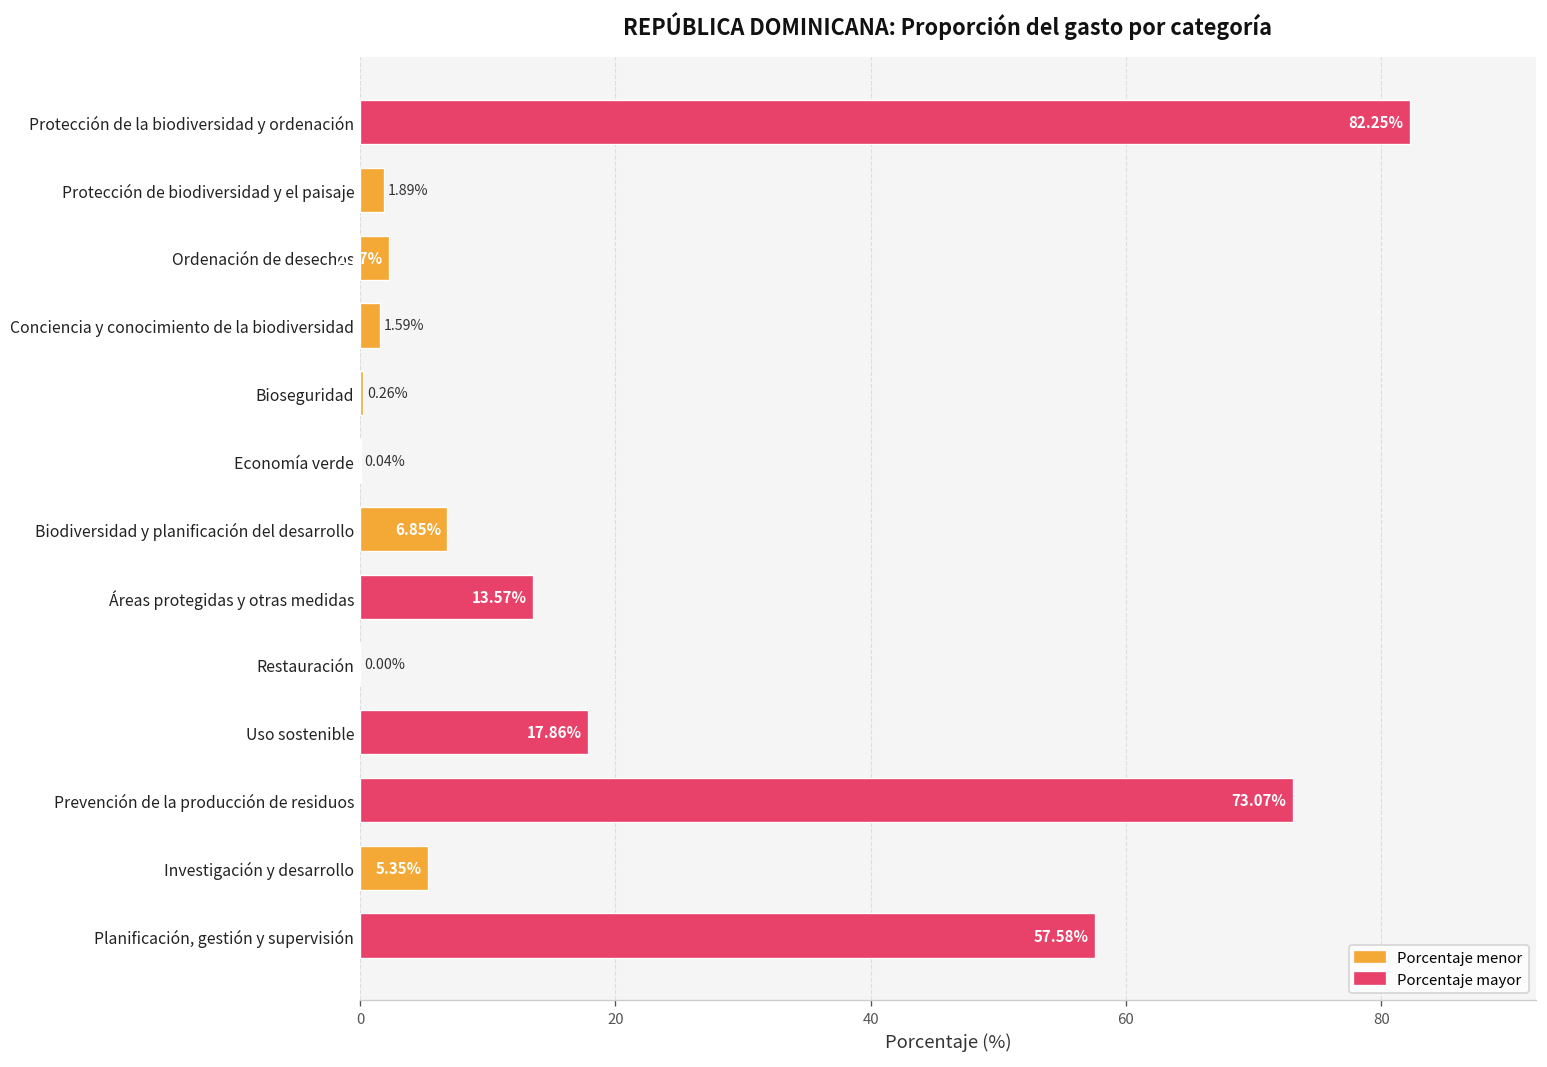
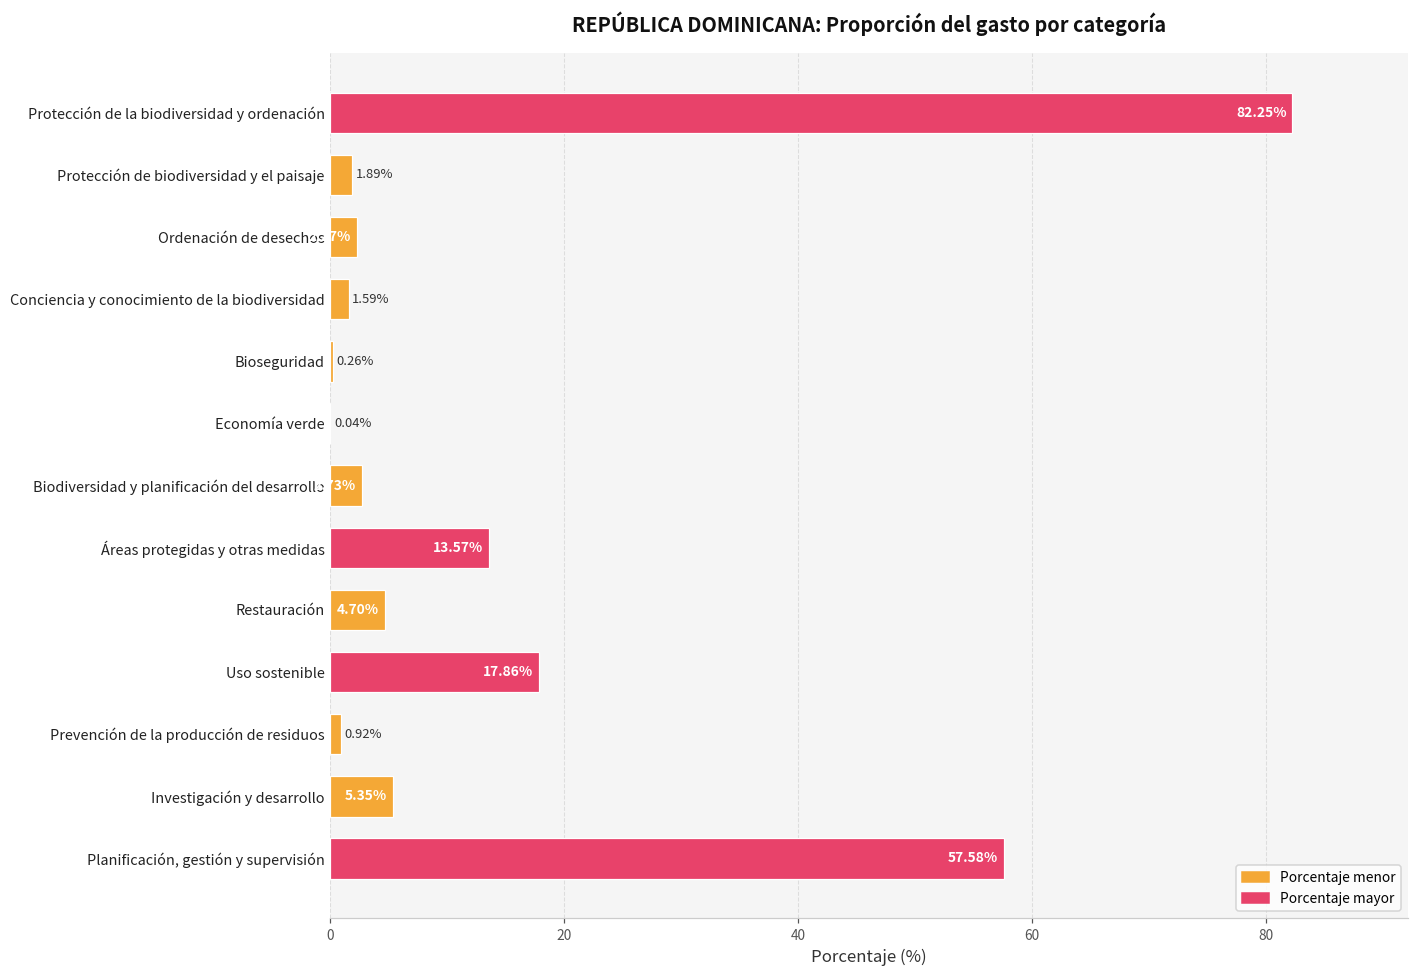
  {
    "Protección de la biodiversidad y ordenación": "82.25%",
    "Protección de biodiversidad y el paisaje": "1.89%",
    "Ordenación de desechos": "2.27%",
    "Conciencia y conocimiento de la biodiversidad": "1.59%",
    "Bioseguridad": "0.26%",
    "Economía verde": "0.04%",
-   "Biodiversidad y planificación del desarrollo": "6.85%",
+   "Biodiversidad y planificación del desarrollo": "2.73%",
    "Áreas protegidas y otras medidas": "13.57%",
-   "Restauración": "0.00%",
+   "Restauración": "4.70%",
    "Uso sostenible": "17.86%",
-   "Prevención de la producción de residuos": "73.07%",
+   "Prevención de la producción de residuos": "0.92%",
    "Investigación y desarrollo": "5.35%",
    "Planificación, gestión y supervisión": "57.58%"
  }
